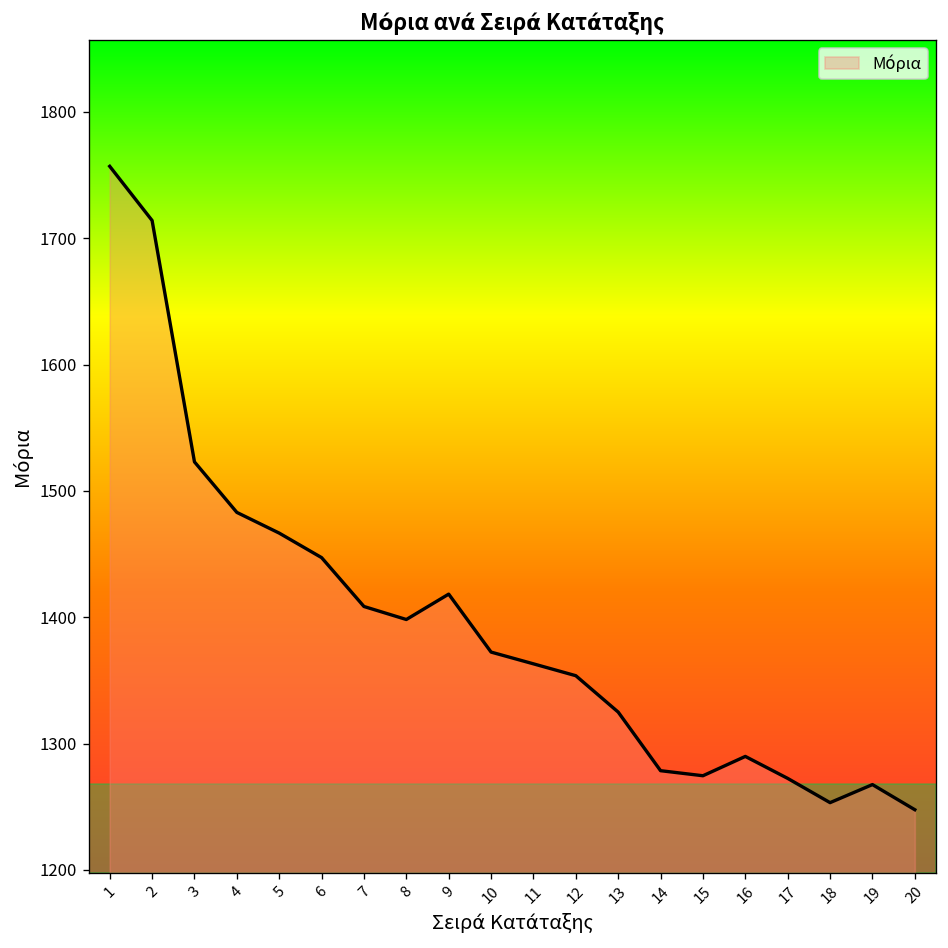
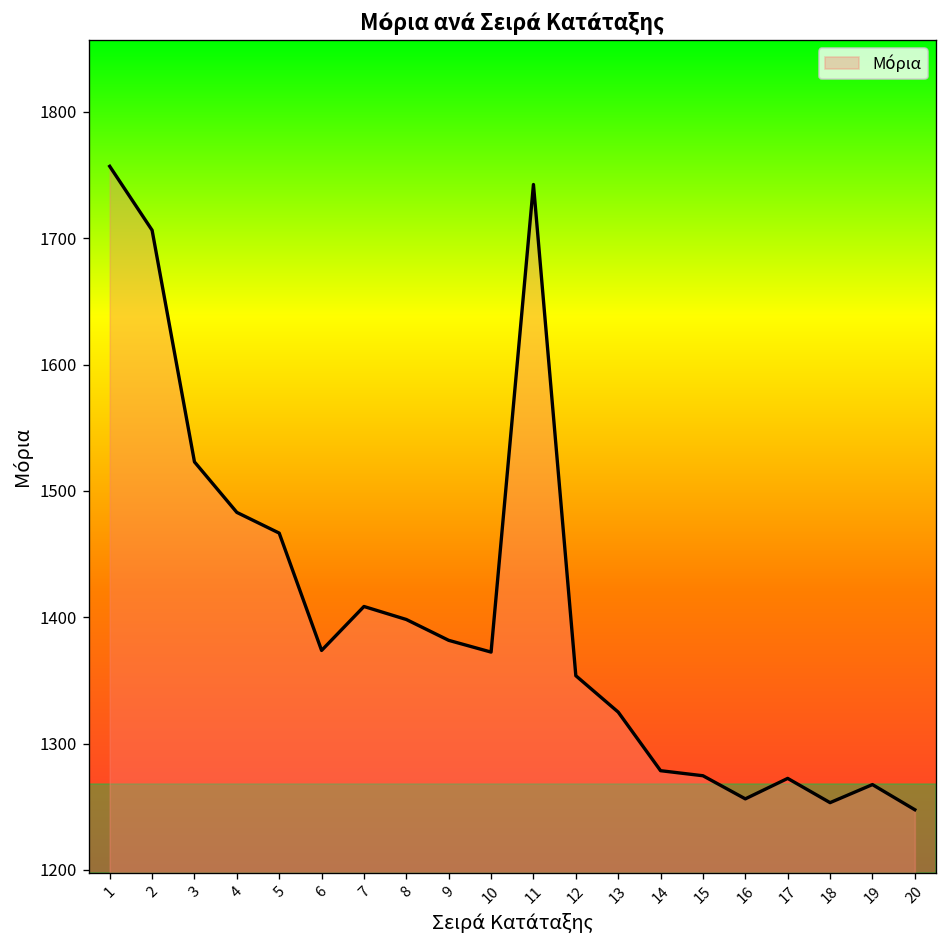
  {
    "1": 1757,
-   "2": 1714,
+   "2": 1706,
    "3": 1523,
    "4": 1483,
    "5": 1467,
-   "6": 1447,
+   "6": 1374,
    "7": 1409,
    "8": 1398,
-   "9": 1418,
+   "9": 1382,
    "10": 1372,
-   "11": 1363,
+   "11": 1743,
    "12": 1354,
    "13": 1325,
    "14": 1279,
    "15": 1275,
-   "16": 1290,
+   "16": 1256,
    "17": 1272,
    "18": 1253,
    "19": 1268,
    "20": 1248
  }
